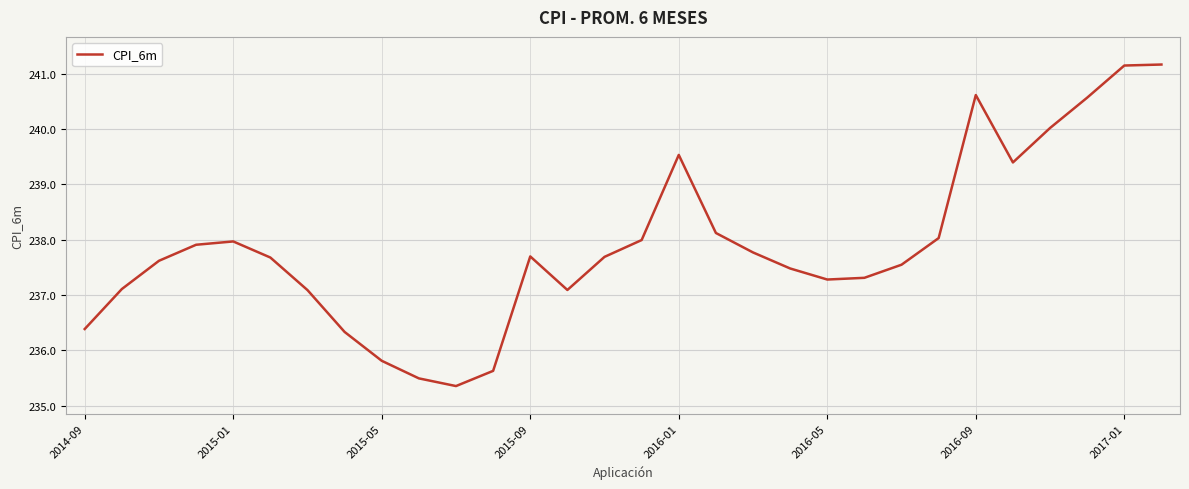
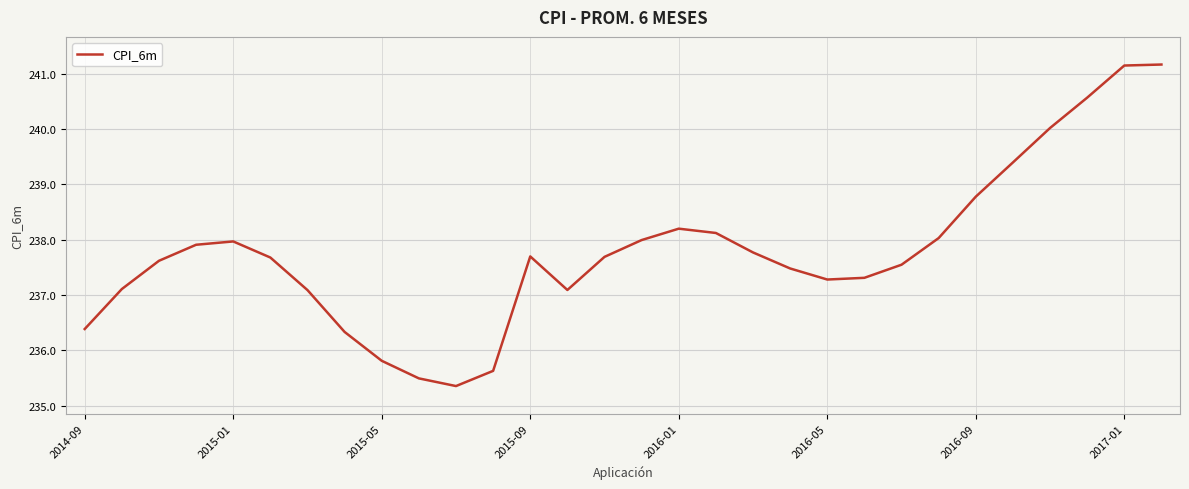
  {
    "2014-09": 236.4,
    "2015-01": 238.0,
    "2015-05": 235.8,
    "2015-09": 237.7,
-   "2016-01": 239.5,
+   "2016-01": 238.2,
    "2016-05": 237.3,
-   "2016-09": 240.6,
+   "2016-09": 238.8,
    "2017-01": 241.2
  }
